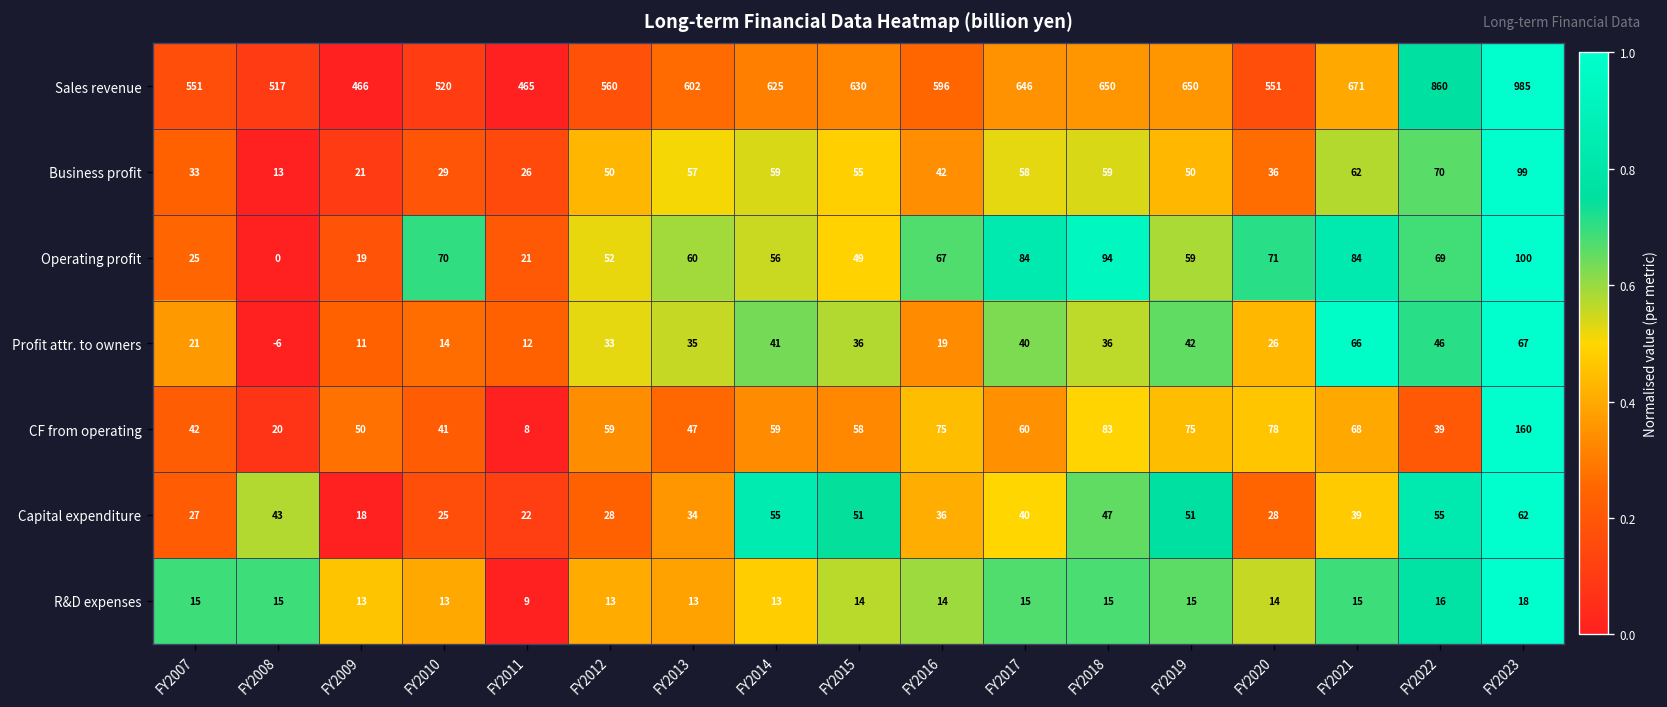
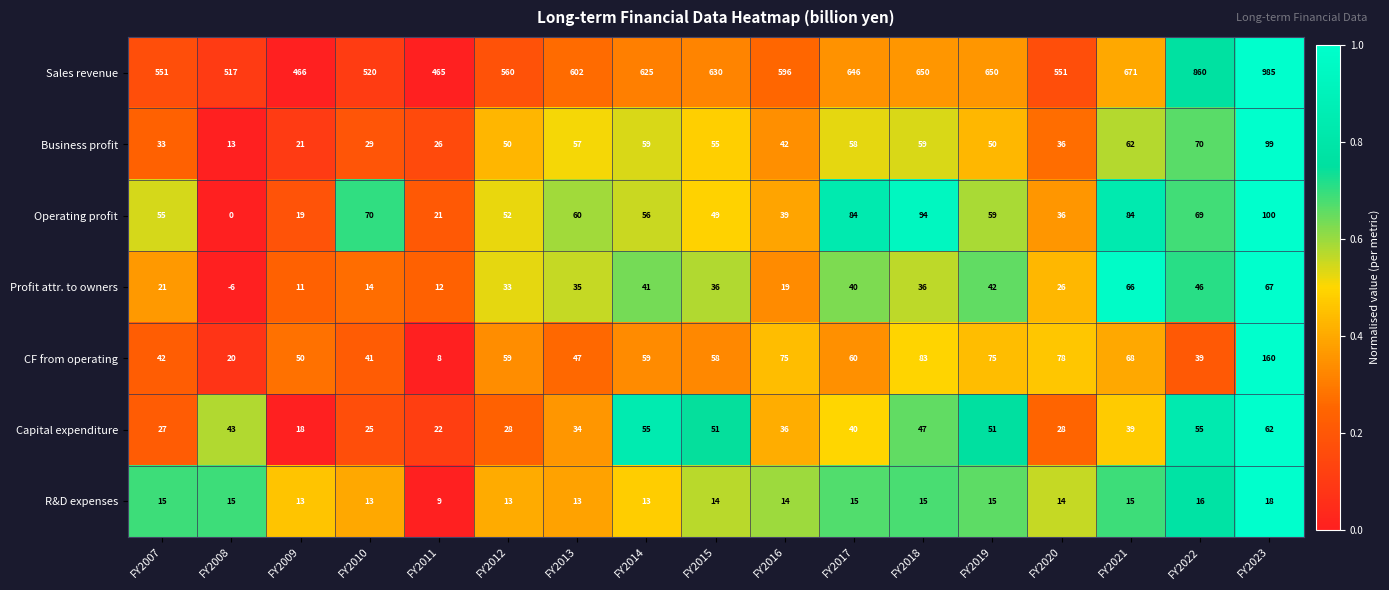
  {
    "Sales revenue": {
      "FY2007": 551,
      "FY2008": 517,
      "FY2009": 466,
      "FY2010": 520,
      "FY2011": 465,
      "FY2012": 560,
      "FY2013": 602,
      "FY2014": 625,
      "FY2015": 630,
      "FY2016": 596,
      "FY2017": 646,
      "FY2018": 650,
      "FY2019": 650,
      "FY2020": 551,
      "FY2021": 671,
      "FY2022": 860,
      "FY2023": 985
    },
    "Business profit": {
      "FY2007": 33,
      "FY2008": 13,
      "FY2009": 21,
      "FY2010": 29,
      "FY2011": 26,
      "FY2012": 50,
      "FY2013": 57,
      "FY2014": 59,
      "FY2015": 55,
      "FY2016": 42,
      "FY2017": 58,
      "FY2018": 59,
      "FY2019": 50,
      "FY2020": 36,
      "FY2021": 62,
      "FY2022": 70,
      "FY2023": 99
    },
    "Operating profit": {
-     "FY2007": 25,
+     "FY2007": 55,
      "FY2008": 0,
      "FY2009": 19,
      "FY2010": 70,
      "FY2011": 21,
      "FY2012": 52,
      "FY2013": 60,
      "FY2014": 56,
      "FY2015": 49,
-     "FY2016": 67,
+     "FY2016": 39,
      "FY2017": 84,
      "FY2018": 94,
      "FY2019": 59,
-     "FY2020": 71,
+     "FY2020": 36,
      "FY2021": 84,
      "FY2022": 69,
      "FY2023": 100
    },
    "Profit attr. to owners": {
      "FY2007": 21,
      "FY2008": -6,
      "FY2009": 11,
      "FY2010": 14,
      "FY2011": 12,
      "FY2012": 33,
      "FY2013": 35,
      "FY2014": 41,
      "FY2015": 36,
      "FY2016": 19,
      "FY2017": 40,
      "FY2018": 36,
      "FY2019": 42,
      "FY2020": 26,
      "FY2021": 66,
      "FY2022": 46,
      "FY2023": 67
    },
    "CF from operating": {
      "FY2007": 42,
      "FY2008": 20,
      "FY2009": 50,
      "FY2010": 41,
      "FY2011": 8,
      "FY2012": 59,
      "FY2013": 47,
      "FY2014": 59,
      "FY2015": 58,
      "FY2016": 75,
      "FY2017": 60,
      "FY2018": 83,
      "FY2019": 75,
      "FY2020": 78,
      "FY2021": 68,
      "FY2022": 39,
      "FY2023": 160
    },
    "Capital expenditure": {
      "FY2007": 27,
      "FY2008": 43,
      "FY2009": 18,
      "FY2010": 25,
      "FY2011": 22,
      "FY2012": 28,
      "FY2013": 34,
      "FY2014": 55,
      "FY2015": 51,
      "FY2016": 36,
      "FY2017": 40,
      "FY2018": 47,
      "FY2019": 51,
      "FY2020": 28,
      "FY2021": 39,
      "FY2022": 55,
      "FY2023": 62
    },
    "R&D expenses": {
      "FY2007": 15,
      "FY2008": 15,
      "FY2009": 13,
      "FY2010": 13,
      "FY2011": 9,
      "FY2012": 13,
      "FY2013": 13,
      "FY2014": 13,
      "FY2015": 14,
      "FY2016": 14,
      "FY2017": 15,
      "FY2018": 15,
      "FY2019": 15,
      "FY2020": 14,
      "FY2021": 15,
      "FY2022": 16,
      "FY2023": 18
    }
  }
